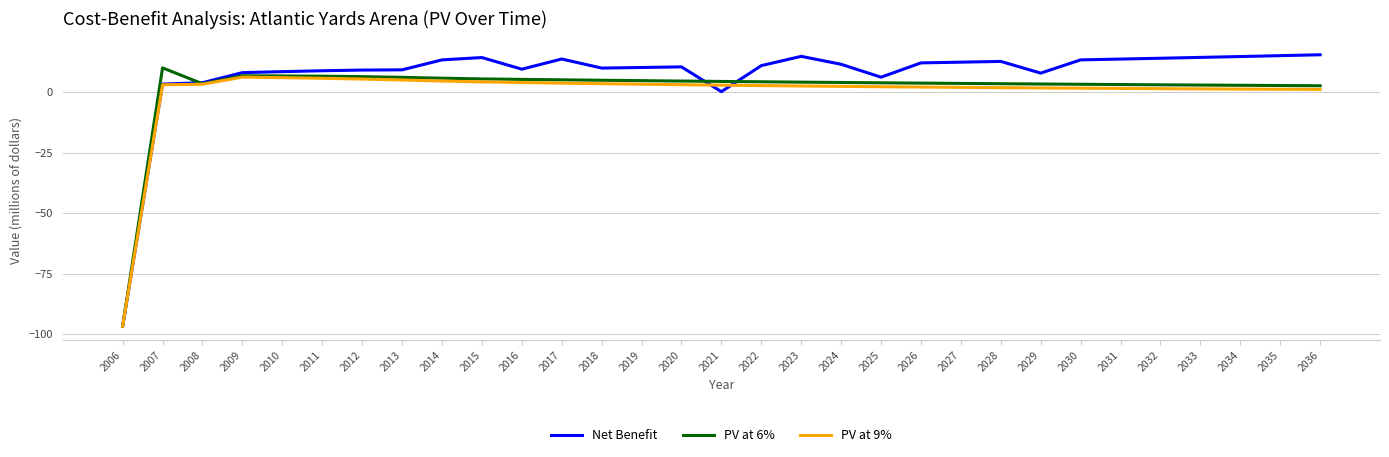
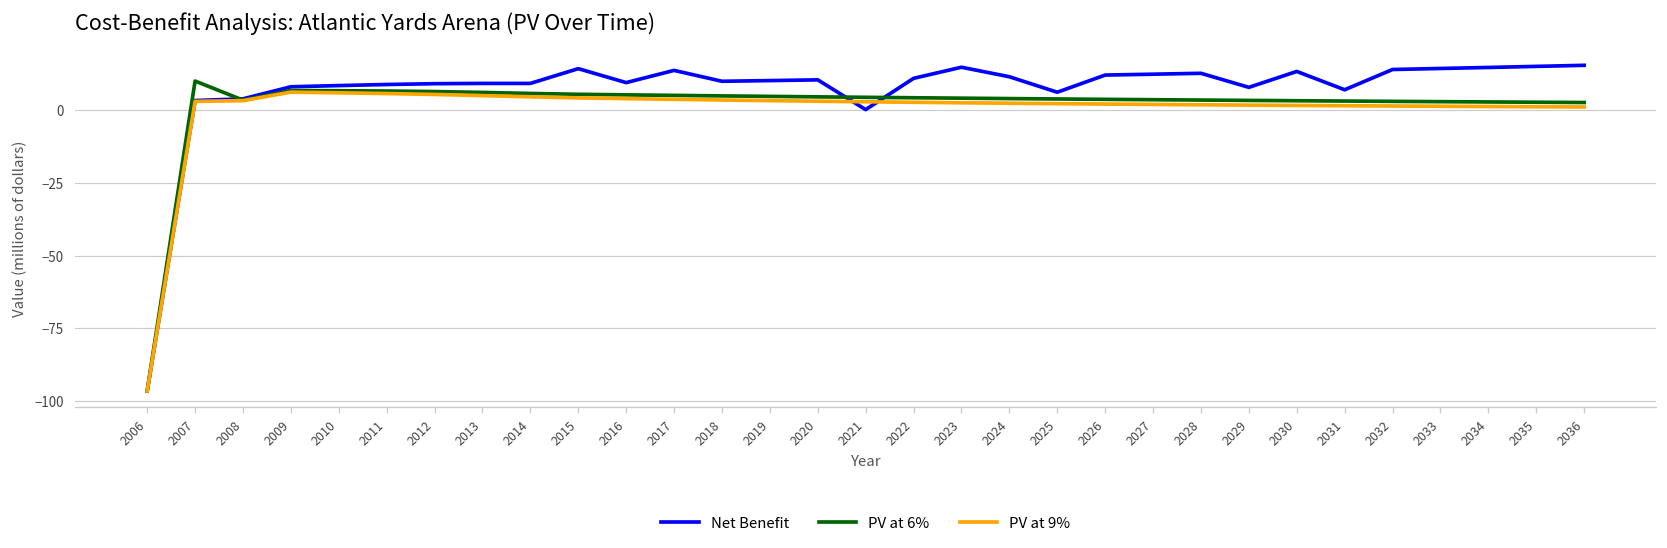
  {
    "Net Benefit": {
      "2009": 8,
      "2010": 9,
      "2011": 9,
      "2012": 9,
      "2013": 9,
-     "2014": 13,
+     "2014": 9,
      "2015": 14,
      "2016": 10,
      "2017": 14,
      "2018": 10,
      "2019": 10,
      "2020": 11,
      "2021": 0,
      "2022": 11,
      "2023": 15,
      "2024": 12,
      "2025": 6,
      "2026": 12,
      "2027": 12,
      "2028": 13,
      "2029": 8,
      "2030": 13,
-     "2031": 14,
+     "2031": 7,
      "2032": 14,
      "2033": 14,
      "2034": 15,
      "2035": 15,
      "2036": 16
    },
    "PV at 6%": {
      "2007": 10,
      "2013": 6,
      "2014": 6,
      "2015": 6,
      "2016": 5,
      "2017": 5,
      "2018": 5,
      "2019": 5,
      "2020": 5,
      "2021": 4,
      "2022": 4,
      "2023": 4,
      "2024": 4,
      "2025": 4,
      "2026": 4,
      "2027": 4,
      "2028": 4,
      "2029": 3,
      "2030": 3,
      "2031": 3,
      "2032": 3,
      "2033": 3,
      "2034": 3,
      "2035": 3,
      "2036": 3
    },
    "PV at 9%": {
      "2013": 5,
      "2014": 5,
      "2015": 4,
      "2016": 4,
      "2017": 4,
      "2018": 4,
      "2019": 3,
      "2020": 3,
      "2021": 3,
      "2022": 3,
      "2023": 3,
      "2024": 2,
      "2025": 2,
      "2026": 2,
      "2027": 2,
      "2028": 2,
      "2029": 2,
      "2030": 2,
      "2031": 2,
      "2032": 1,
      "2033": 1,
      "2034": 1,
      "2035": 1,
      "2036": 1
    }
  }
